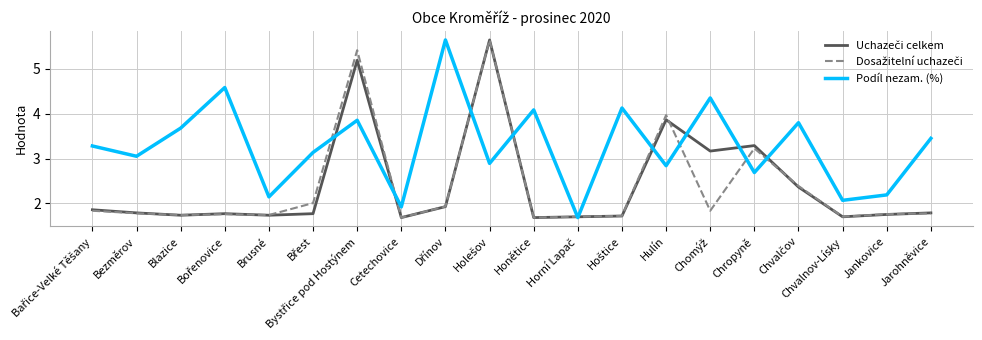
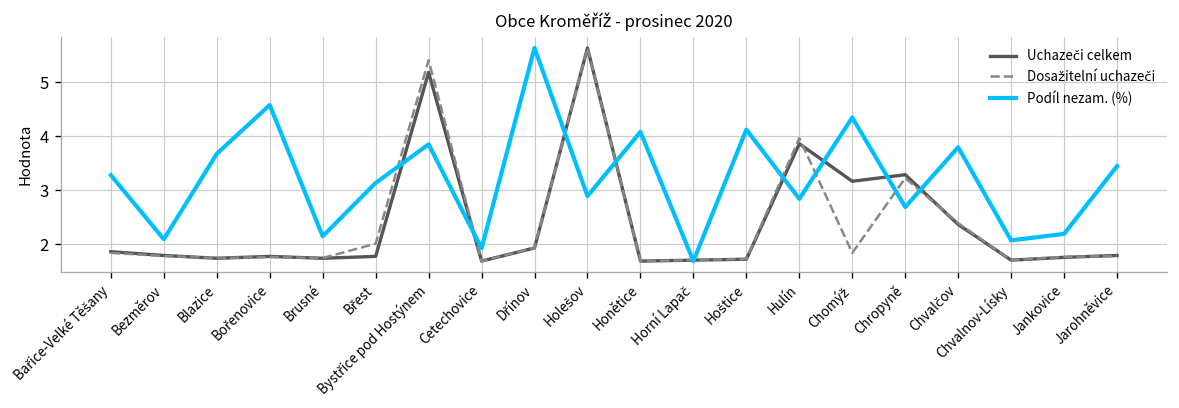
  {
    "Uchazeči celkem": {
      "Břest": 1.8,
      "Bystřice pod Hostýnem": 5.2,
      "Hulín": 3.9,
      "Chomýž": 3.2,
      "Chropyně": 3.3
    },
    "Dosažitelní uchazeči": {
      "Břest": 2.0,
      "Bystřice pod Hostýnem": 5.4,
      "Hulín": 4.0,
      "Chomýž": 1.8,
      "Chropyně": 3.2
    },
    "Podíl nezam. (%)": {
      "Bařice-Velké Těšany": 3.3,
-     "Bezměrov": 3.1,
+     "Bezměrov": 2.1,
      "Blazice": 3.7,
      "Bořenovice": 4.6,
      "Brusné": 2.1,
      "Břest": 3.1,
      "Bystřice pod Hostýnem": 3.9,
      "Cetechovice": 1.9,
      "Dřínov": 5.6,
      "Holešov": 2.9,
      "Honětice": 4.1,
      "Hoštice": 4.1,
      "Hulín": 2.8,
      "Chomýž": 4.3,
      "Chropyně": 2.7,
      "Chvalčov": 3.8,
      "Chvalnov-Lísky": 2.1,
      "Jankovice": 2.2,
      "Jarohněvice": 3.4
    }
  }
